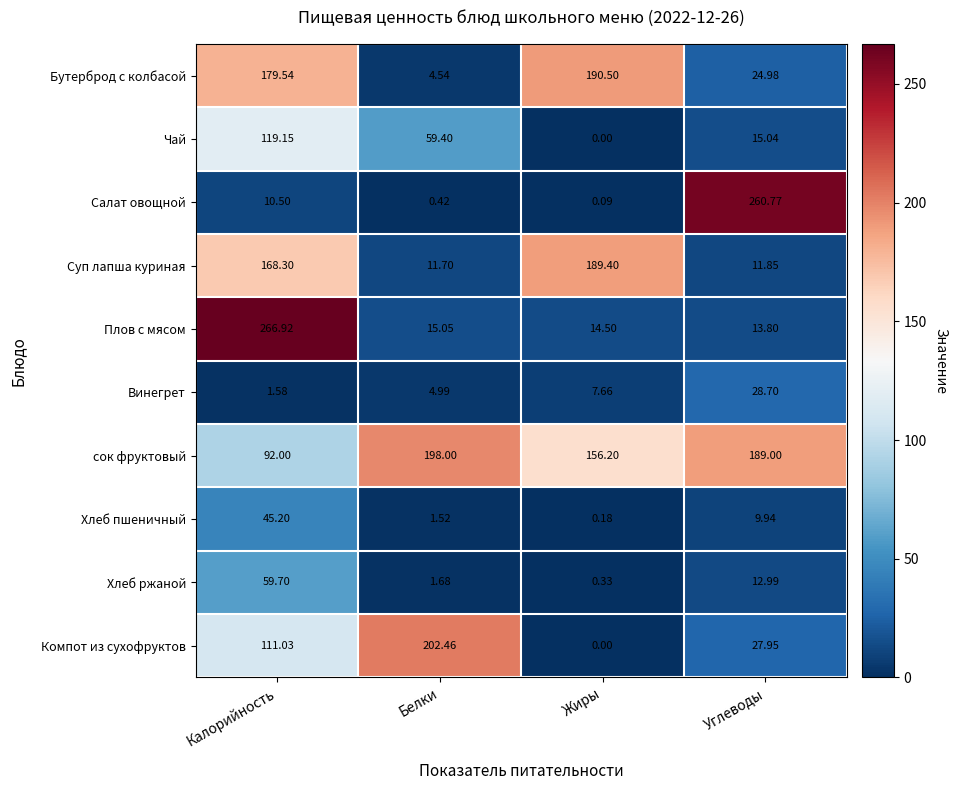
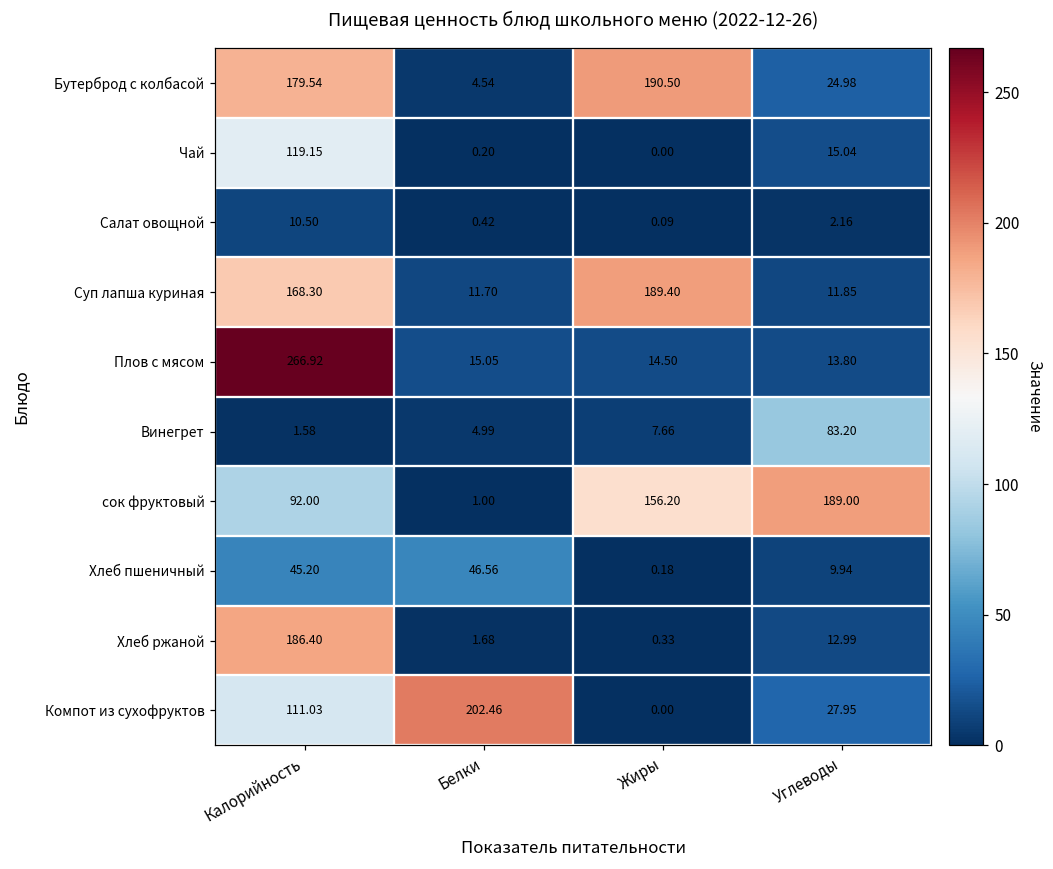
  {
    "Бутерброд с колбасой": {
      "Калорийность": 179.54,
      "Белки": 4.54,
      "Жиры": 190.50,
      "Углеводы": 24.98
    },
    "Чай": {
      "Калорийность": 119.15,
-     "Белки": 59.40,
+     "Белки": 0.20,
      "Жиры": 0.00,
      "Углеводы": 15.04
    },
    "Салат овощной": {
      "Калорийность": 10.50,
      "Белки": 0.42,
      "Жиры": 0.09,
-     "Углеводы": 260.77
+     "Углеводы": 2.16
    },
    "Суп лапша куриная": {
      "Калорийность": 168.30,
      "Белки": 11.70,
      "Жиры": 189.40,
      "Углеводы": 11.85
    },
    "Плов с мясом": {
      "Калорийность": 266.92,
      "Белки": 15.05,
      "Жиры": 14.50,
      "Углеводы": 13.80
    },
    "Винегрет": {
      "Калорийность": 1.58,
      "Белки": 4.99,
      "Жиры": 7.66,
-     "Углеводы": 28.70
+     "Углеводы": 83.20
    },
    "сок фруктовый": {
      "Калорийность": 92.00,
-     "Белки": 198.00,
+     "Белки": 1.00,
      "Жиры": 156.20,
      "Углеводы": 189.00
    },
    "Хлеб пшеничный": {
      "Калорийность": 45.20,
-     "Белки": 1.52,
+     "Белки": 46.56,
      "Жиры": 0.18,
      "Углеводы": 9.94
    },
    "Хлеб ржаной": {
-     "Калорийность": 59.70,
+     "Калорийность": 186.40,
      "Белки": 1.68,
      "Жиры": 0.33,
      "Углеводы": 12.99
    },
    "Компот из сухофруктов": {
      "Калорийность": 111.03,
      "Белки": 202.46,
      "Жиры": 0.00,
      "Углеводы": 27.95
    }
  }
